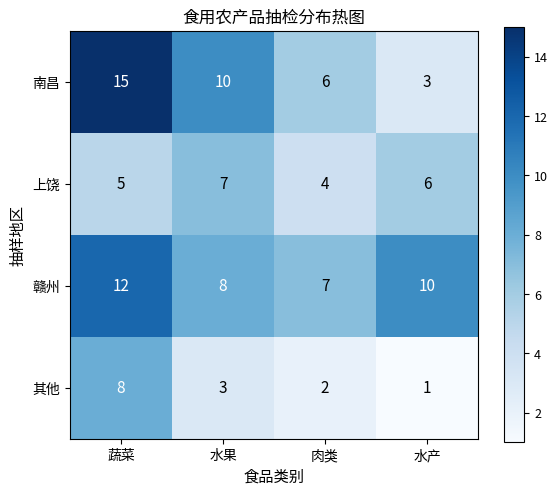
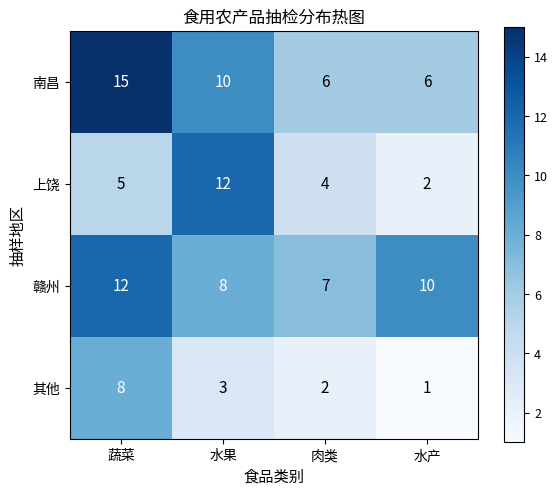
  {
    "南昌": {
      "蔬菜": 15,
      "水果": 10,
      "肉类": 6,
-     "水产": 3
+     "水产": 6
    },
    "上饶": {
      "蔬菜": 5,
-     "水果": 7,
+     "水果": 12,
      "肉类": 4,
-     "水产": 6
+     "水产": 2
    },
    "赣州": {
      "蔬菜": 12,
      "水果": 8,
      "肉类": 7,
      "水产": 10
    },
    "其他": {
      "蔬菜": 8,
      "水果": 3,
      "肉类": 2,
      "水产": 1
    }
  }
